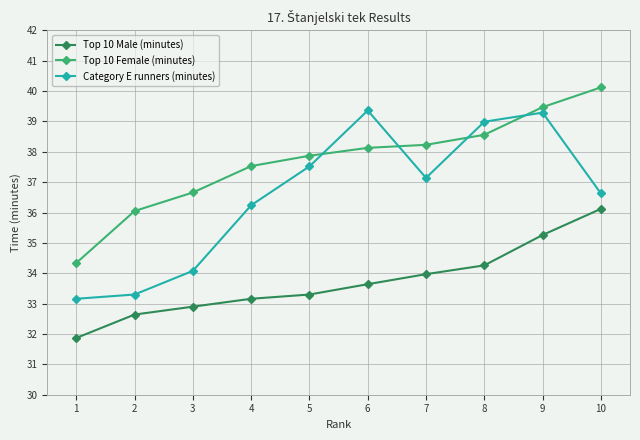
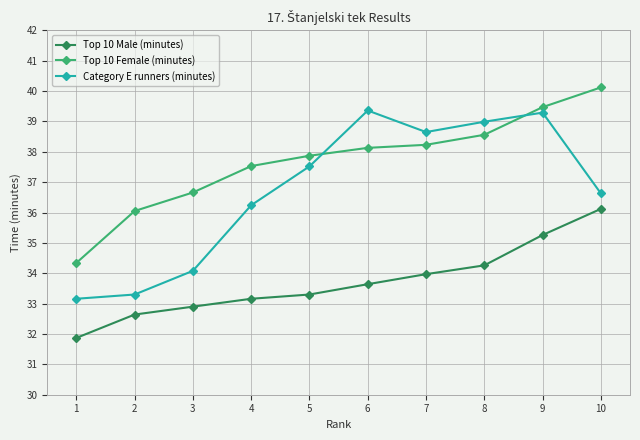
  {
    "Category E runners (minutes)": {
      "1": 33.2,
      "2": 33.3,
      "3": 34.1,
      "4": 36.2,
      "5": 37.5,
      "6": 39.4,
-     "7": 37.1,
+     "7": 38.7,
      "8": 39.0,
      "9": 39.3,
      "10": 36.6
    }
  }
